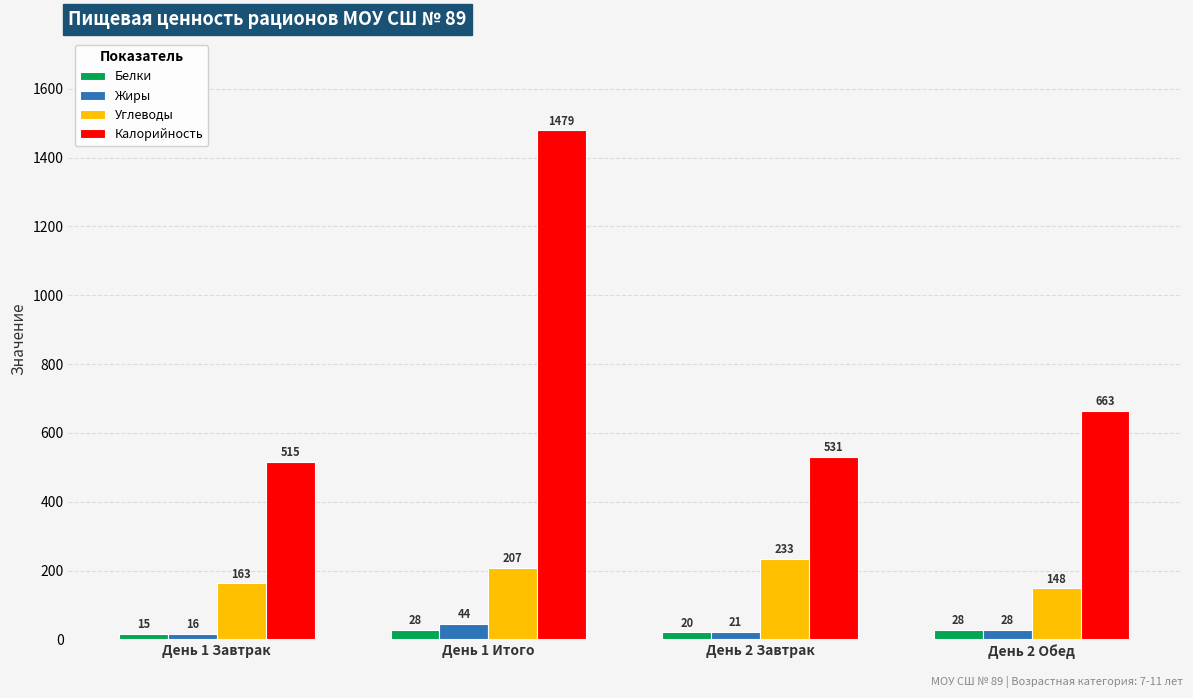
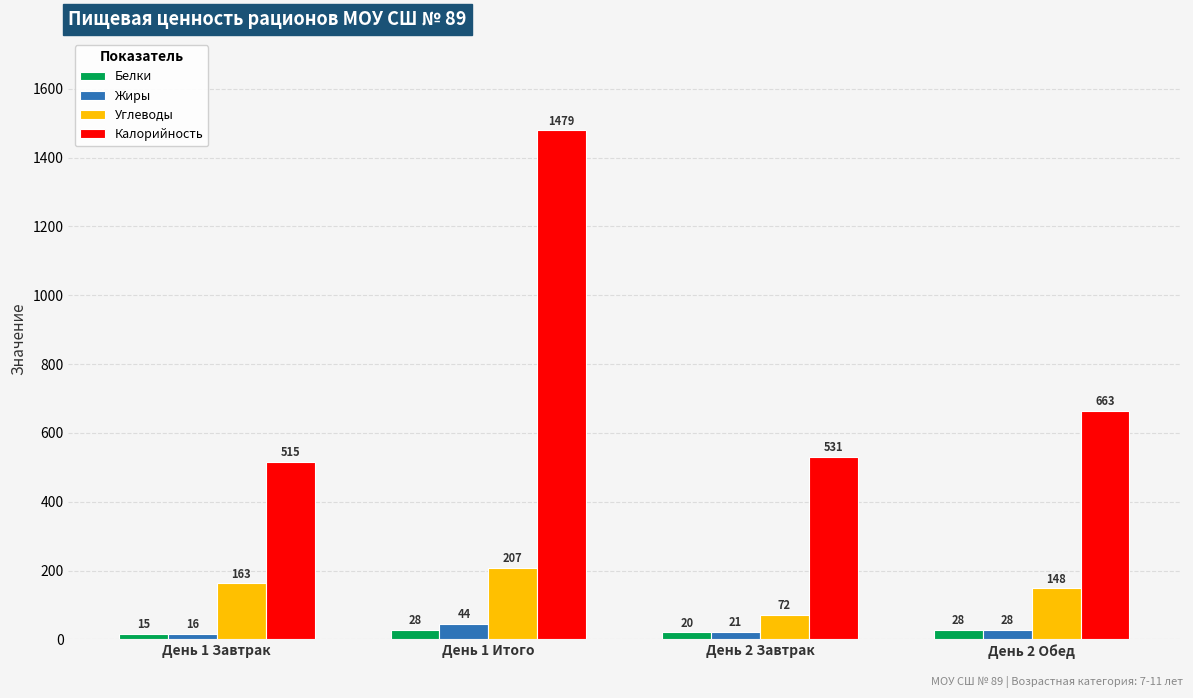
  {
    "Белки": {
      "День 1 Завтрак": 15,
      "День 1 Итого": 28,
      "День 2 Завтрак": 20,
      "День 2 Обед": 28
    },
    "Жиры": {
      "День 1 Завтрак": 16,
      "День 1 Итого": 44,
      "День 2 Завтрак": 21,
      "День 2 Обед": 28
    },
    "Углеводы": {
      "День 1 Завтрак": 163,
      "День 1 Итого": 207,
-     "День 2 Завтрак": 233,
+     "День 2 Завтрак": 72,
      "День 2 Обед": 148
    },
    "Калорийность": {
      "День 1 Завтрак": 515,
      "День 1 Итого": 1479,
      "День 2 Завтрак": 531,
      "День 2 Обед": 663
    }
  }
